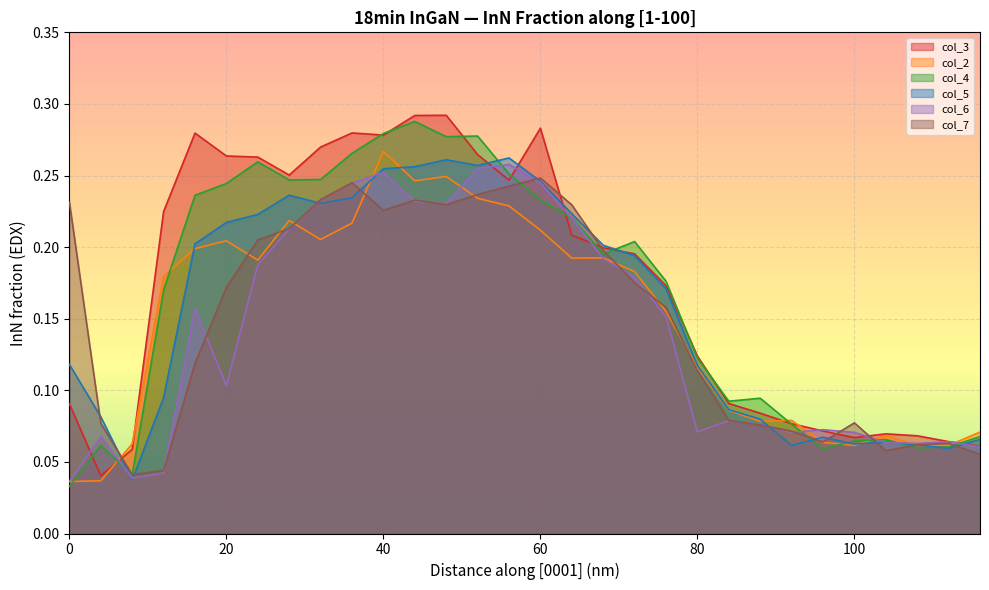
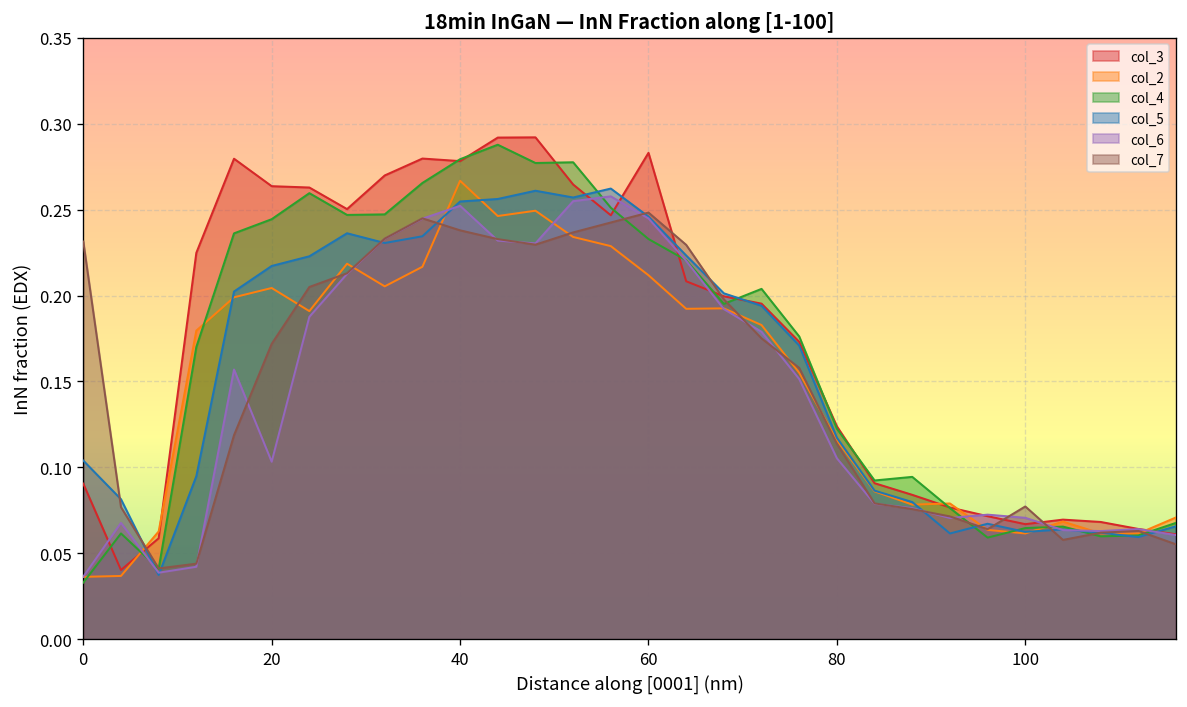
  {
    "col_3": {
      "0": 0.091,
      "20": 0.264,
      "60": 0.283,
      "100": 0.067
    },
    "col_2": {
      "20": 0.204,
      "40": 0.267,
      "60": 0.212
    },
    "col_4": {
      "0": 0.033,
      "20": 0.244,
      "60": 0.233,
      "100": 0.065
    },
    "col_5": {
-     "0": 0.118,
+     "0": 0.104,
      "20": 0.217,
      "40": 0.255
    },
    "col_6": {
      "20": 0.103,
      "40": 0.252,
-     "80": 0.071,
+     "80": 0.105,
      "100": 0.071
    },
    "col_7": {
      "0": 0.231,
      "20": 0.172,
-     "40": 0.226,
+     "40": 0.238,
      "60": 0.248,
      "80": 0.114,
      "100": 0.077
    }
  }
